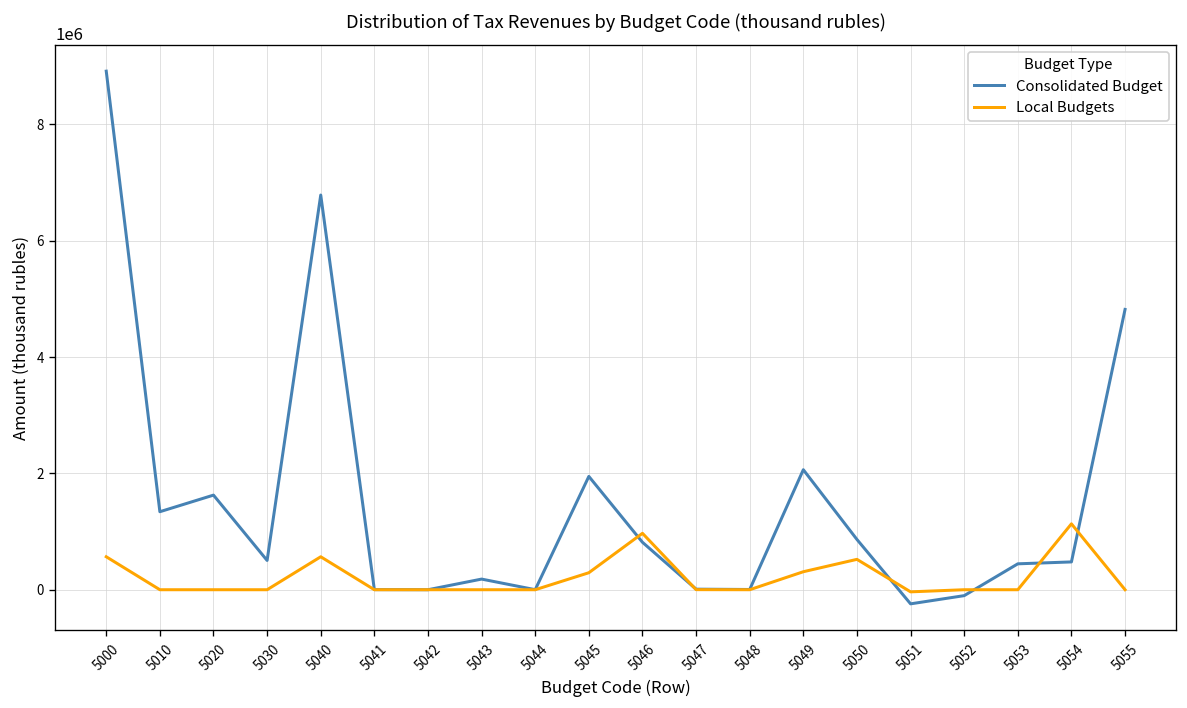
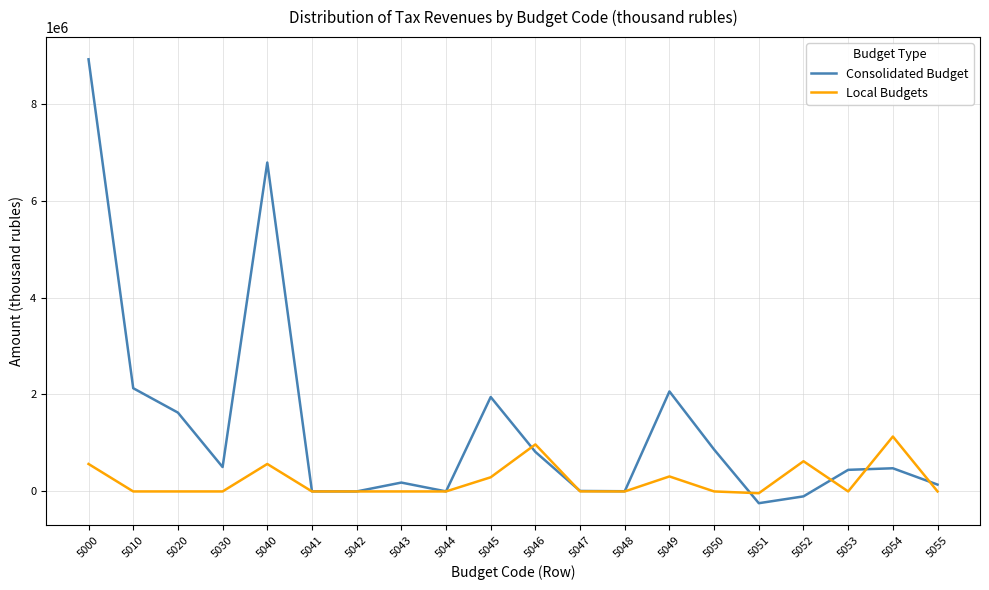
  {
    "Consolidated Budget": {
      "5000": 8900000,
-     "5010": 1300000,
+     "5010": 2100000,
      "5020": 1600000,
      "5030": 500000,
      "5040": 6800000,
      "5043": 200000,
      "5045": 1900000,
      "5046": 800000,
      "5049": 2100000,
      "5050": 900000,
      "5051": -200000,
      "5052": -100000,
      "5053": 400000,
      "5054": 500000,
-     "5055": 4800000
+     "5055": 100000
    },
    "Local Budgets": {
      "5000": 600000,
      "5010": 0,
      "5020": 0,
      "5030": 0,
      "5040": 600000,
      "5043": 0,
      "5045": 300000,
      "5046": 1000000,
      "5049": 300000,
-     "5050": 500000,
+     "5050": 0,
      "5051": 0,
-     "5052": 0,
+     "5052": 600000,
      "5053": 0,
      "5054": 1100000,
      "5055": 0
    }
  }
